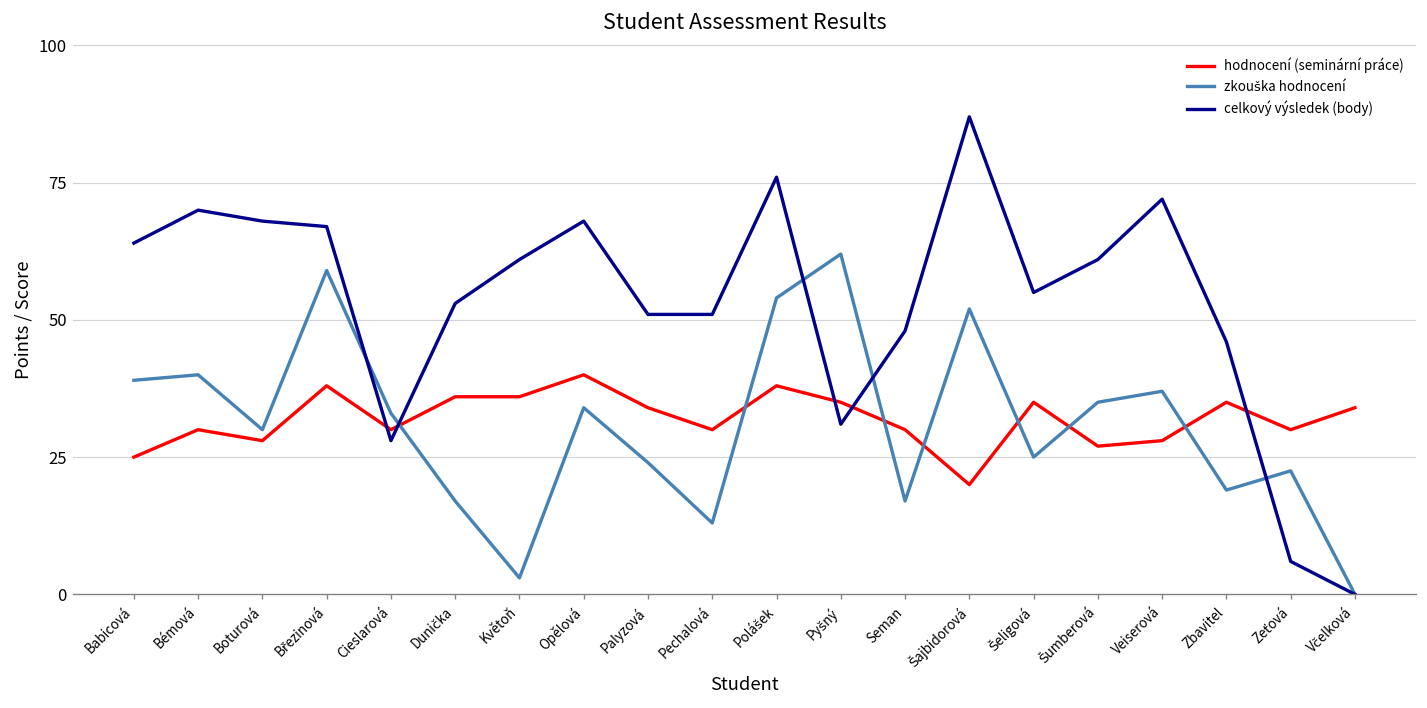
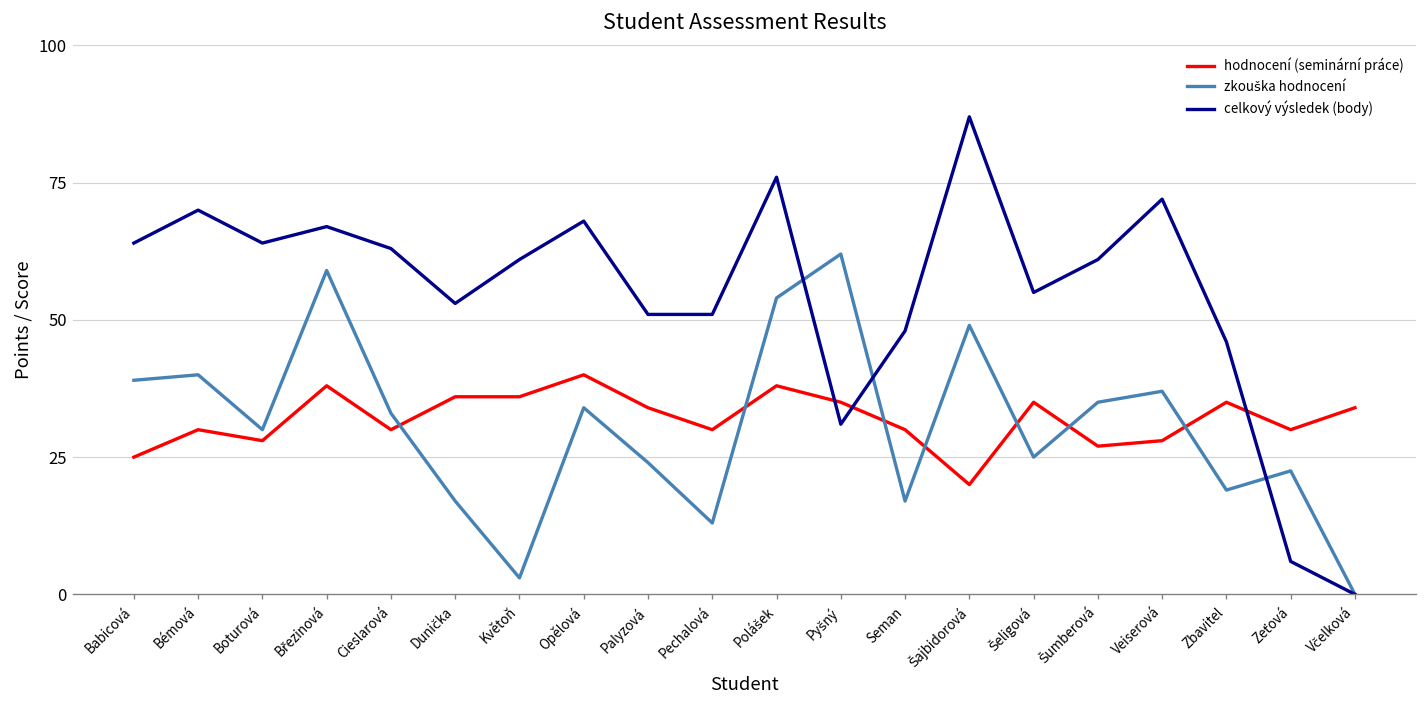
  {
    "hodnocení (seminární práce)": {
      "Babicová": 25,
      "Bémová": 30,
      "Boturová": 28,
      "Březinová": 38,
      "Cieslarová": 30,
      "Dunička": 36,
      "Květoň": 36,
      "Opělová": 40,
      "Palyzová": 34,
      "Pechalová": 30,
      "Polášek": 38,
      "Pyšný": 35,
      "Seman": 30,
      "Šajbidorová": 20,
      "Šeligová": 35,
      "Šumberová": 27,
      "Veiserová": 28,
      "Zbavitel": 35,
      "Zeťová": 30,
      "Včelková": 34
    },
    "zkouška hodnocení": {
      "Babicová": 39,
      "Bémová": 40,
      "Boturová": 30,
      "Březinová": 59,
      "Cieslarová": 33,
      "Dunička": 17,
      "Květoň": 3,
      "Opělová": 34,
      "Palyzová": 24,
      "Pechalová": 13,
      "Polášek": 54,
      "Pyšný": 62,
      "Seman": 17,
-     "Šajbidorová": 52,
+     "Šajbidorová": 49,
      "Šeligová": 25,
      "Šumberová": 35,
      "Veiserová": 37,
      "Zbavitel": 19,
      "Zeťová": 23
    },
    "celkový výsledek (body)": {
      "Babicová": 64,
      "Bémová": 70,
-     "Boturová": 68,
+     "Boturová": 64,
      "Březinová": 67,
-     "Cieslarová": 28,
+     "Cieslarová": 63,
      "Dunička": 53,
      "Květoň": 61,
      "Opělová": 68,
      "Palyzová": 51,
      "Pechalová": 51,
      "Polášek": 76,
      "Pyšný": 31,
      "Seman": 48,
      "Šajbidorová": 87,
      "Šeligová": 55,
      "Šumberová": 61,
      "Veiserová": 72,
      "Zbavitel": 46,
      "Zeťová": 6
    }
  }
